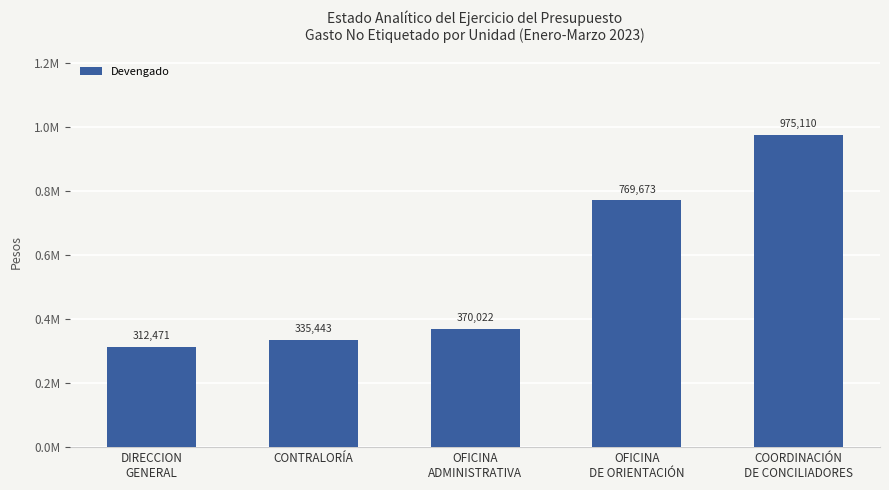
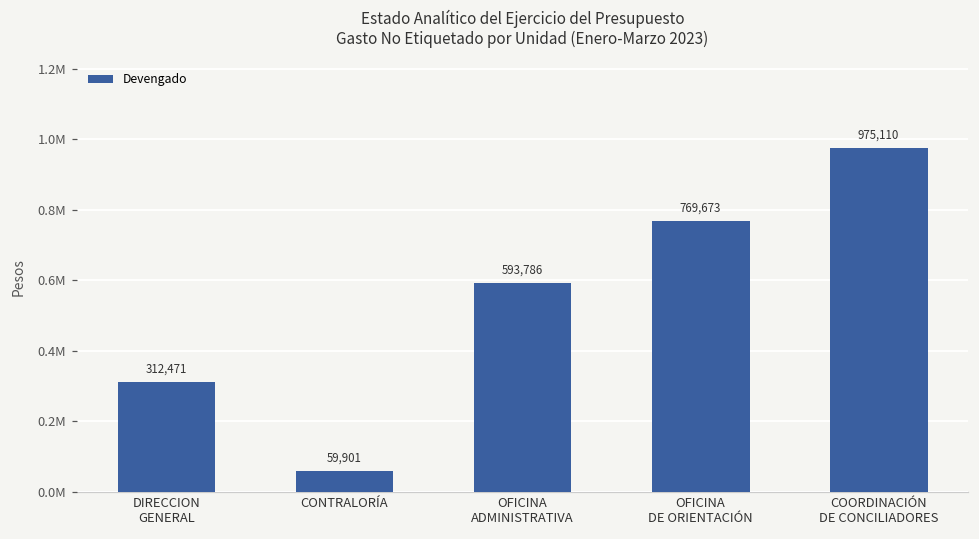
  {
    "DIRECCION GENERAL": "312,471",
-   "CONTRALORÍA": "335,443",
-   "OFICINA ADMINISTRATIVA": "370,022",
+   "CONTRALORÍA": "59,901",
+   "OFICINA ADMINISTRATIVA": "593,786",
    "OFICINA DE ORIENTACIÓN": "769,673",
    "COORDINACIÓN DE CONCILIADORES": "975,110"
  }
